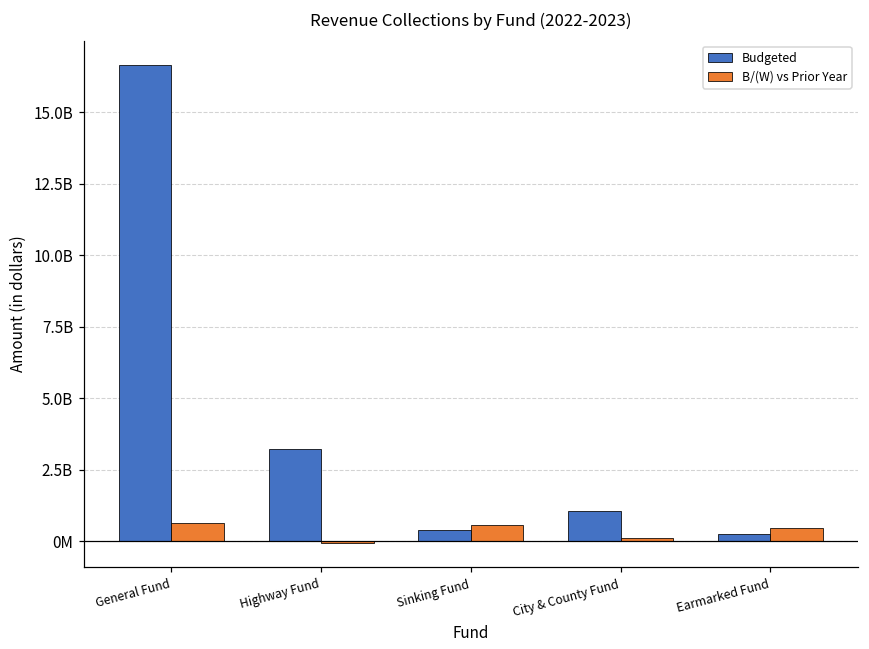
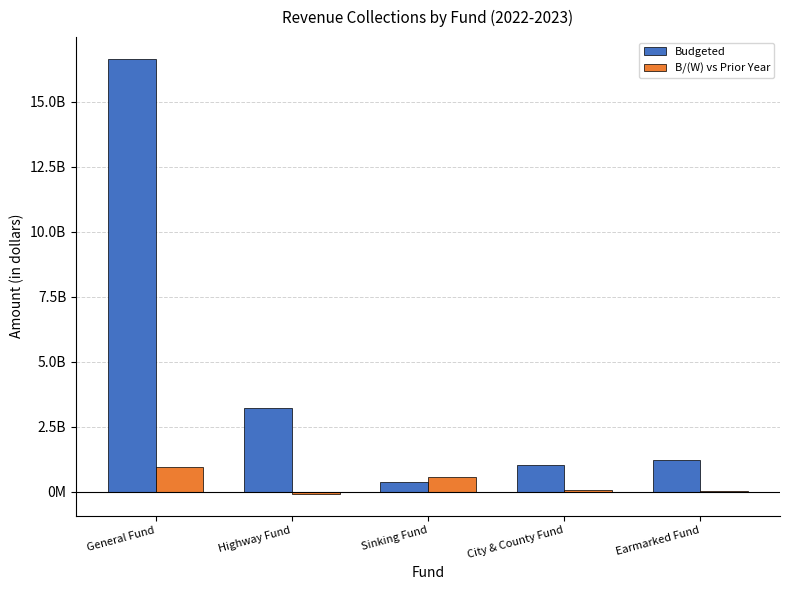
  {
    "Budgeted": {
      "General Fund": 16700000000,
      "Highway Fund": 3200000000,
      "Sinking Fund": 400000000,
      "City & County Fund": 1000000000,
-     "Earmarked Fund": 200000000
+     "Earmarked Fund": 1200000000
    },
    "B/(W) vs Prior Year": {
-     "General Fund": 600000000,
+     "General Fund": 1000000000,
      "Sinking Fund": 600000000,
-     "Earmarked Fund": 400000000
+     "Earmarked Fund": 0
    }
  }
